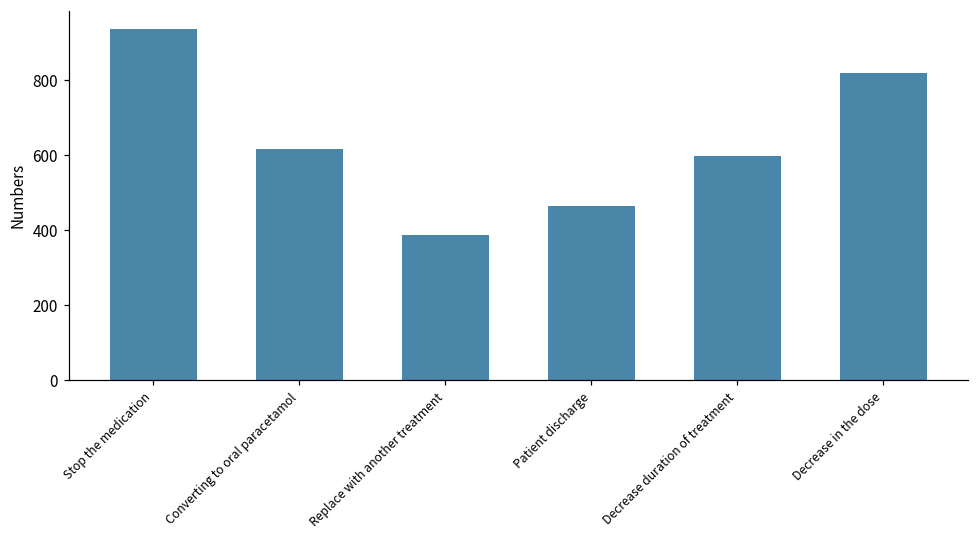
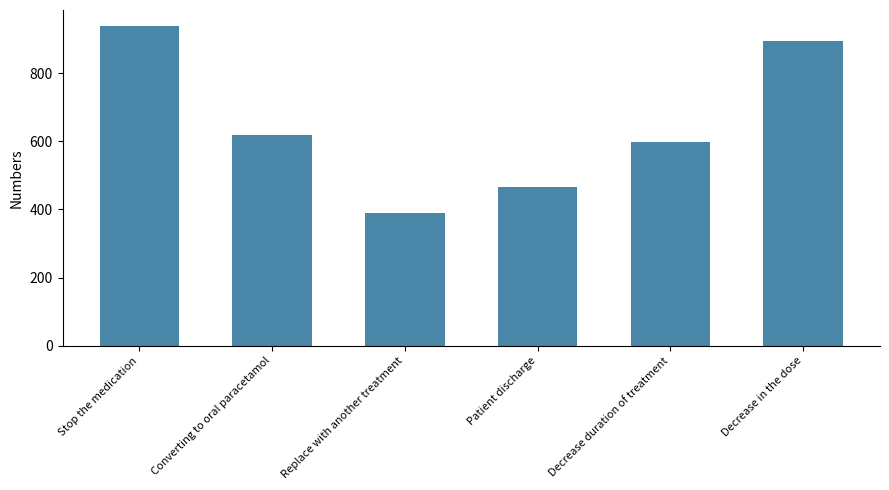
  {
    "Stop the medication": 940,
    "Converting to oral paracetamol": 620,
    "Replace with another treatment": 390,
    "Patient discharge": 470,
    "Decrease duration of treatment": 600,
-   "Decrease in the dose": 820
+   "Decrease in the dose": 890
  }
